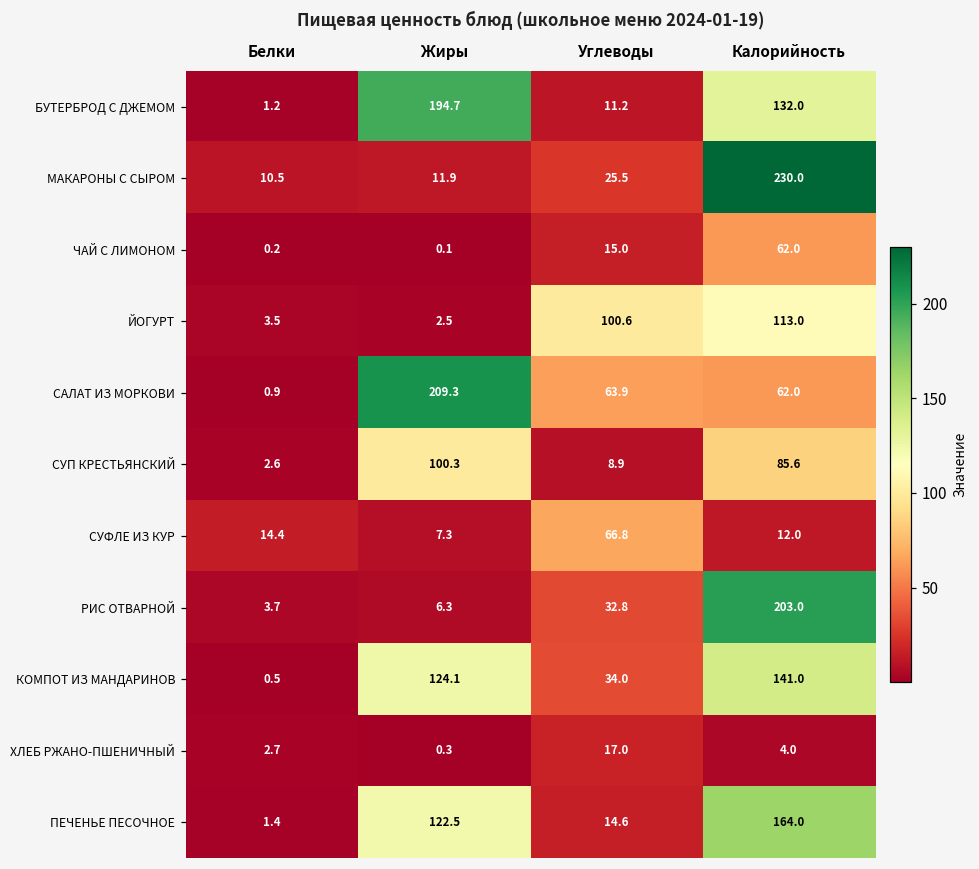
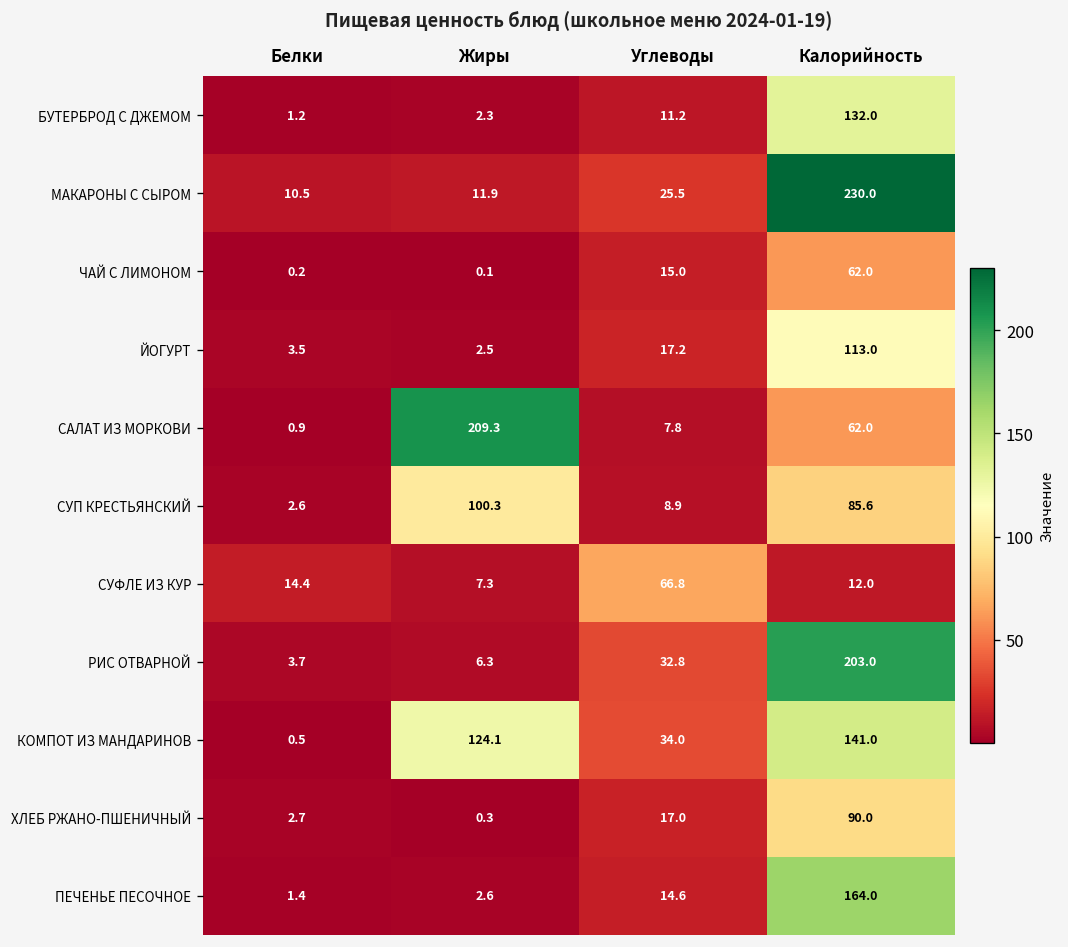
  {
    "БУТЕРБРОД С ДЖЕМОМ": {
      "Белки": 1.2,
-     "Жиры": 194.7,
+     "Жиры": 2.3,
      "Углеводы": 11.2,
      "Калорийность": 132.0
    },
    "МАКАРОНЫ С СЫРОМ": {
      "Белки": 10.5,
      "Жиры": 11.9,
      "Углеводы": 25.5,
      "Калорийность": 230.0
    },
    "ЧАЙ С ЛИМОНОМ": {
      "Белки": 0.2,
      "Жиры": 0.1,
      "Углеводы": 15.0,
      "Калорийность": 62.0
    },
    "ЙОГУРТ": {
      "Белки": 3.5,
      "Жиры": 2.5,
-     "Углеводы": 100.6,
+     "Углеводы": 17.2,
      "Калорийность": 113.0
    },
    "САЛАТ ИЗ МОРКОВИ": {
      "Белки": 0.9,
      "Жиры": 209.3,
-     "Углеводы": 63.9,
+     "Углеводы": 7.8,
      "Калорийность": 62.0
    },
    "СУП КРЕСТЬЯНСКИЙ": {
      "Белки": 2.6,
      "Жиры": 100.3,
      "Углеводы": 8.9,
      "Калорийность": 85.6
    },
    "СУФЛЕ ИЗ КУР": {
      "Белки": 14.4,
      "Жиры": 7.3,
      "Углеводы": 66.8,
      "Калорийность": 12.0
    },
    "РИС ОТВАРНОЙ": {
      "Белки": 3.7,
      "Жиры": 6.3,
      "Углеводы": 32.8,
      "Калорийность": 203.0
    },
    "КОМПОТ ИЗ МАНДАРИНОВ": {
      "Белки": 0.5,
      "Жиры": 124.1,
      "Углеводы": 34.0,
      "Калорийность": 141.0
    },
    "ХЛЕБ РЖАНО-ПШЕНИЧНЫЙ": {
      "Белки": 2.7,
      "Жиры": 0.3,
      "Углеводы": 17.0,
-     "Калорийность": 4.0
+     "Калорийность": 90.0
    },
    "ПЕЧЕНЬЕ ПЕСОЧНОЕ": {
      "Белки": 1.4,
-     "Жиры": 122.5,
+     "Жиры": 2.6,
      "Углеводы": 14.6,
      "Калорийность": 164.0
    }
  }
